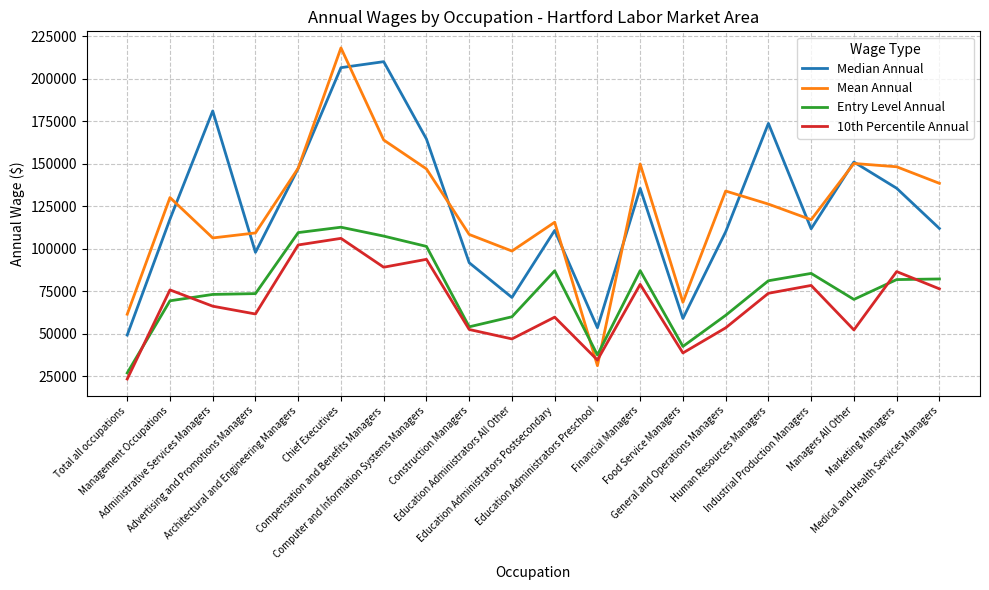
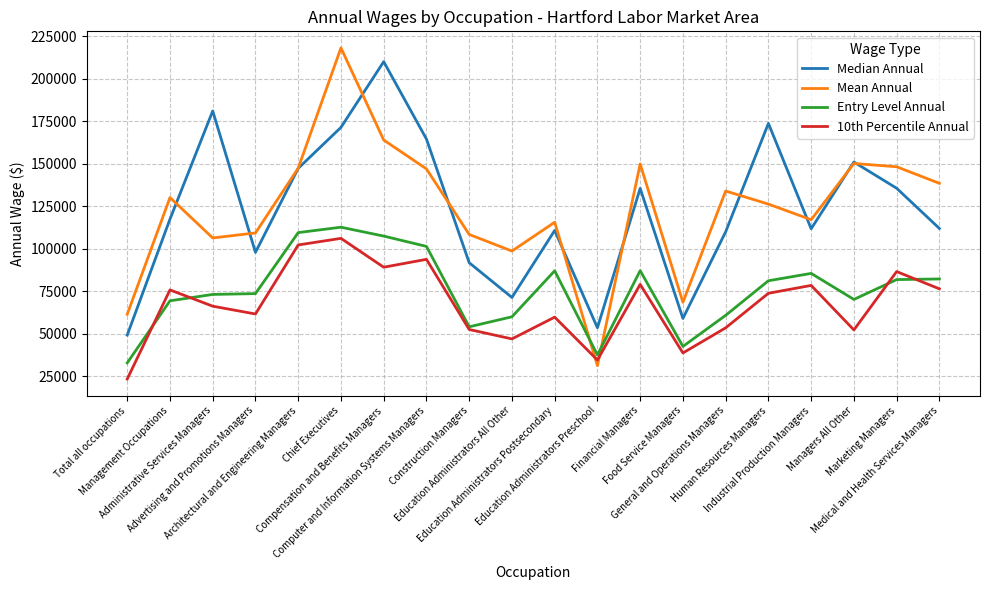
  {
    "Median Annual": {
      "Total all occupations": 49000,
      "Management Occupations": 117000,
      "Administrative Services Managers": 181000,
      "Advertising and Promotions Managers": 98000,
-     "Chief Executives": 207000,
+     "Chief Executives": 171000,
      "Compensation and Benefits Managers": 210000,
      "Computer and Information Systems Managers": 165000,
      "Construction Managers": 92000,
      "Education Administrators All Other": 71000,
      "Education Administrators Postsecondary": 111000,
      "Education Administrators Preschool": 53000,
      "Financial Managers": 136000,
      "Food Service Managers": 59000,
      "General and Operations Managers": 110000,
      "Human Resources Managers": 174000,
      "Industrial Production Managers": 112000,
      "Marketing Managers": 136000,
      "Medical and Health Services Managers": 112000
    },
    "Mean Annual": {
      "Total all occupations": 61000,
      "Management Occupations": 130000,
      "Administrative Services Managers": 106000,
      "Advertising and Promotions Managers": 109000,
      "Chief Executives": 218000,
      "Compensation and Benefits Managers": 164000,
      "Computer and Information Systems Managers": 147000,
      "Construction Managers": 108000,
      "Education Administrators All Other": 99000,
      "Education Administrators Postsecondary": 116000,
      "Education Administrators Preschool": 31000,
      "Financial Managers": 150000,
      "Food Service Managers": 68000,
      "General and Operations Managers": 134000,
      "Human Resources Managers": 126000,
      "Industrial Production Managers": 117000,
      "Marketing Managers": 148000,
      "Medical and Health Services Managers": 138000
    },
    "Entry Level Annual": {
-     "Total all occupations": 27000,
+     "Total all occupations": 33000,
      "Management Occupations": 69000,
      "Administrative Services Managers": 73000,
      "Advertising and Promotions Managers": 74000,
      "Architectural and Engineering Managers": 109000,
      "Chief Executives": 113000,
      "Compensation and Benefits Managers": 107000,
      "Computer and Information Systems Managers": 101000,
      "Construction Managers": 54000,
      "Education Administrators All Other": 60000,
      "Education Administrators Postsecondary": 87000,
      "Education Administrators Preschool": 37000,
      "Financial Managers": 87000,
      "Food Service Managers": 42000,
      "General and Operations Managers": 61000,
      "Human Resources Managers": 81000,
      "Industrial Production Managers": 85000,
      "Managers All Other": 70000,
      "Marketing Managers": 82000,
      "Medical and Health Services Managers": 82000
    },
    "10th Percentile Annual": {
      "Total all occupations": 23000,
      "Management Occupations": 76000,
      "Administrative Services Managers": 66000,
      "Advertising and Promotions Managers": 62000,
      "Architectural and Engineering Managers": 102000,
      "Chief Executives": 106000,
      "Compensation and Benefits Managers": 89000,
      "Computer and Information Systems Managers": 94000,
      "Construction Managers": 52000,
      "Education Administrators All Other": 47000,
      "Education Administrators Postsecondary": 60000,
      "Education Administrators Preschool": 34000,
      "Financial Managers": 79000,
      "Food Service Managers": 39000,
      "General and Operations Managers": 53000,
      "Human Resources Managers": 74000,
      "Industrial Production Managers": 78000,
      "Managers All Other": 52000,
      "Marketing Managers": 87000,
      "Medical and Health Services Managers": 76000
    }
  }
